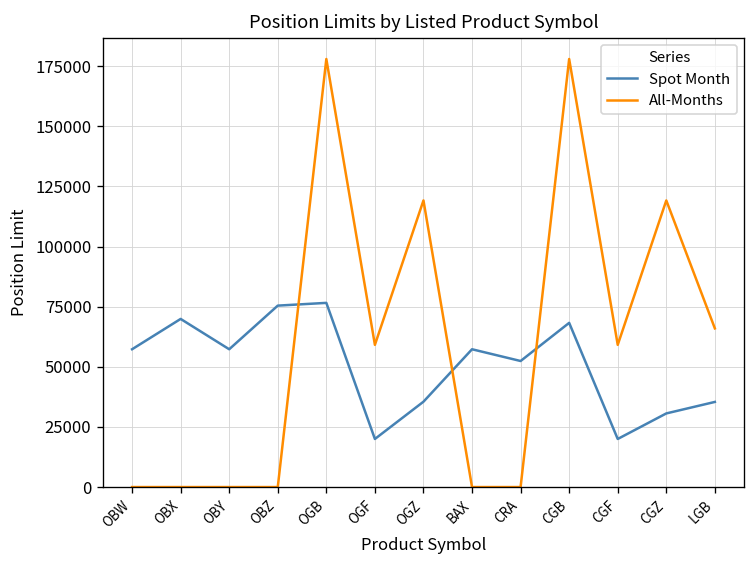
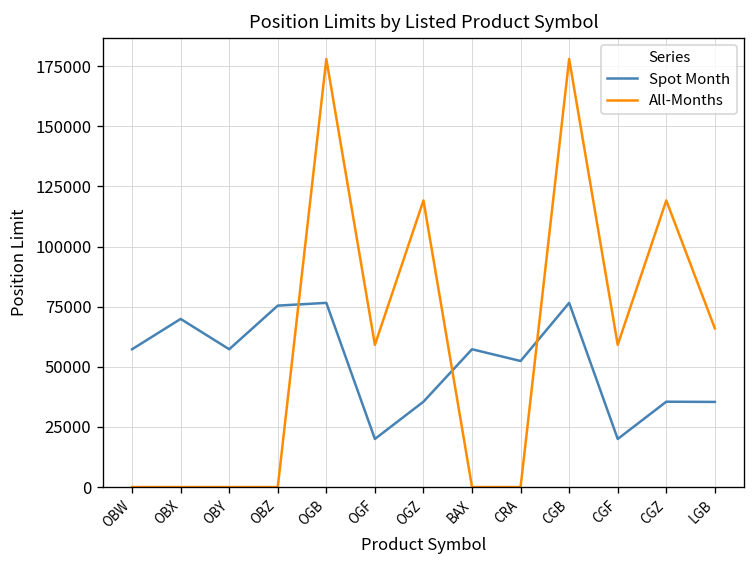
  {
    "Spot Month": {
      "OBW": 57000,
      "OBX": 70000,
      "OBY": 57000,
      "OBZ": 75000,
      "OGB": 77000,
      "OGF": 20000,
      "OGZ": 36000,
      "BAX": 57000,
      "CRA": 52000,
-     "CGB": 68000,
+     "CGB": 77000,
      "CGF": 20000,
-     "CGZ": 31000,
+     "CGZ": 36000,
      "LGB": 35000
    },
    "All-Months": {
      "OBW": 0,
      "OBX": 0,
      "OBY": 0,
      "OBZ": 0,
      "OGB": 178000,
      "OGF": 59000,
      "OGZ": 119000,
      "BAX": 0,
      "CRA": 0,
      "CGB": 178000,
      "CGF": 59000,
      "CGZ": 119000,
      "LGB": 66000
    }
  }
